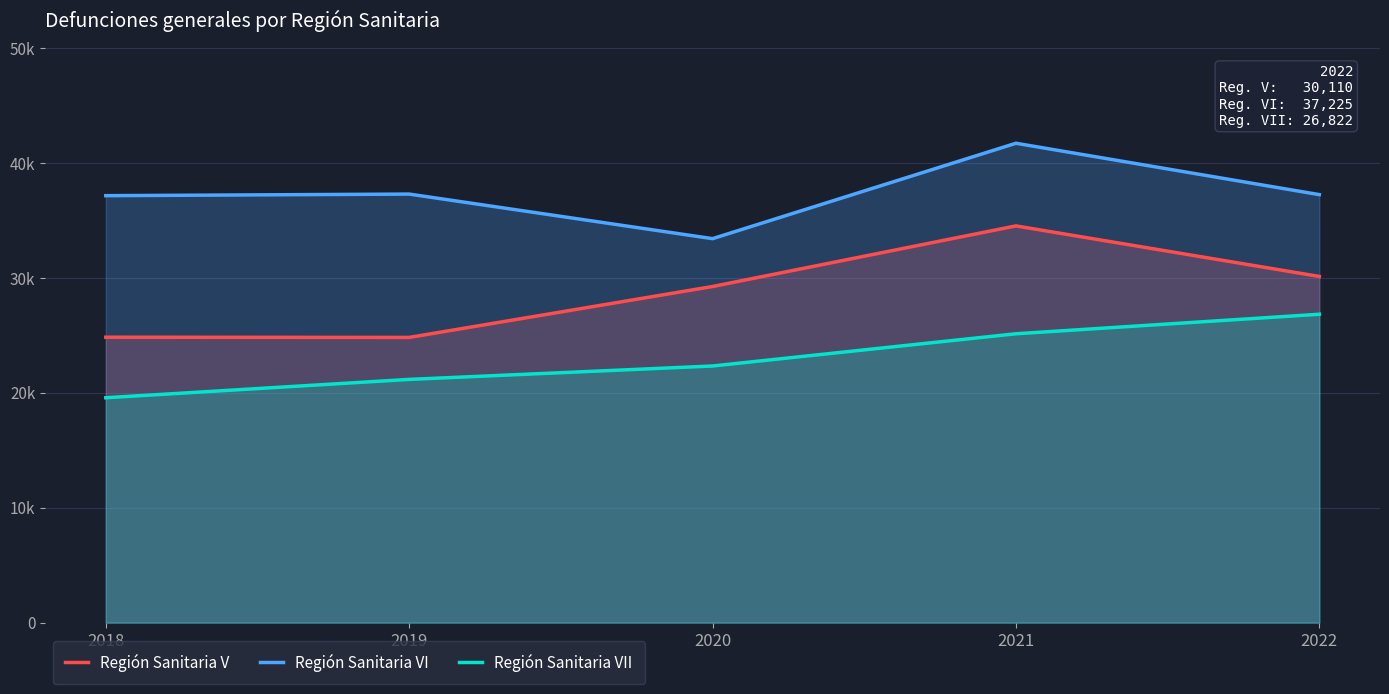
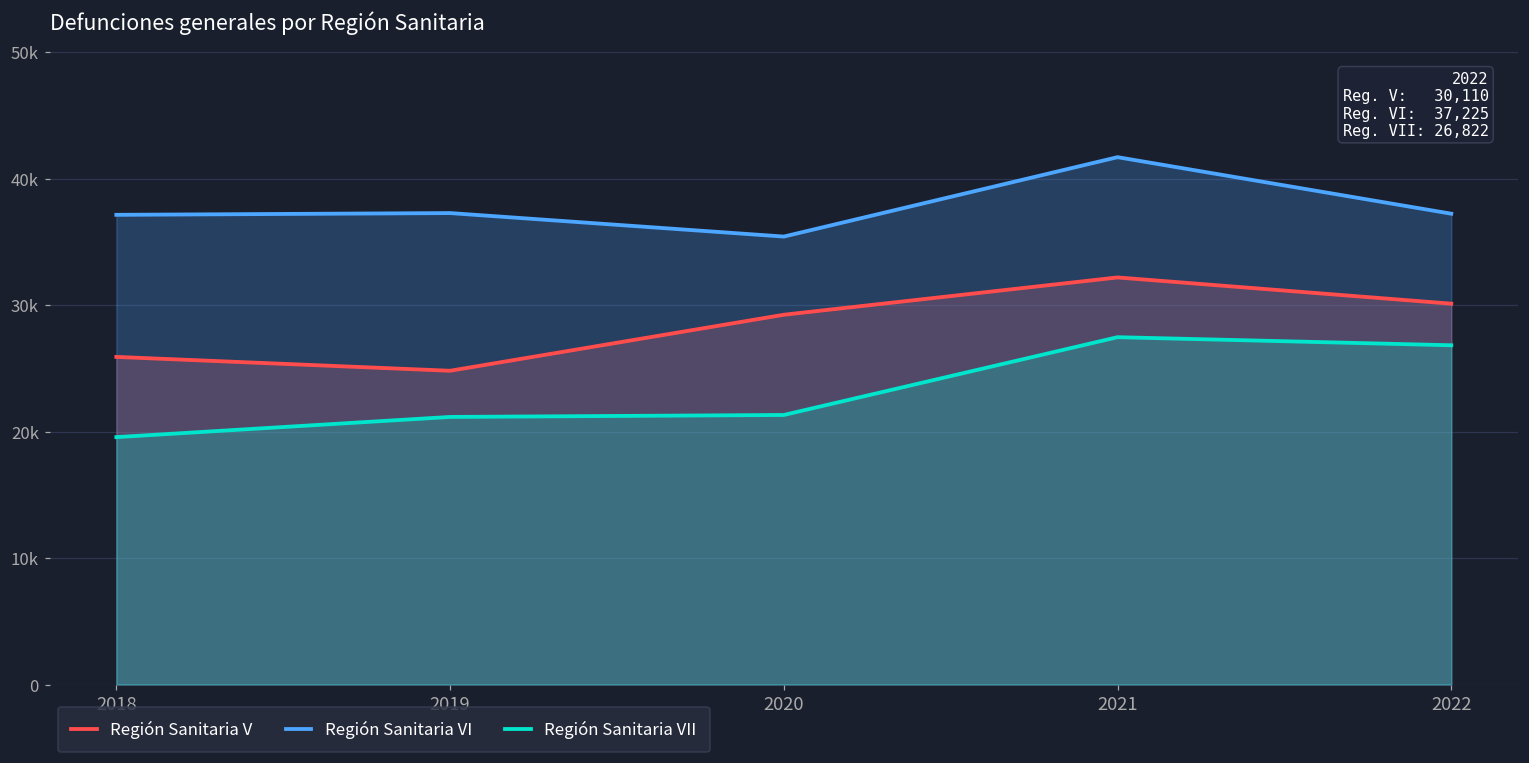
  {
    "Región Sanitaria V": {
-     "2018": 24800,
+     "2018": 25900,
      "2019": 24800,
      "2020": 29200,
-     "2021": 34500,
+     "2021": 32200,
      "2022": 30100
    },
    "Región Sanitaria VI": {
      "2018": 37100,
      "2019": 37300,
-     "2020": 33400,
+     "2020": 35400,
      "2021": 41700,
      "2022": 37200
    },
    "Región Sanitaria VII": {
      "2018": 19600,
      "2019": 21200,
-     "2020": 22300,
-     "2021": 25100,
+     "2020": 21300,
+     "2021": 27500,
      "2022": 26800
    }
  }
